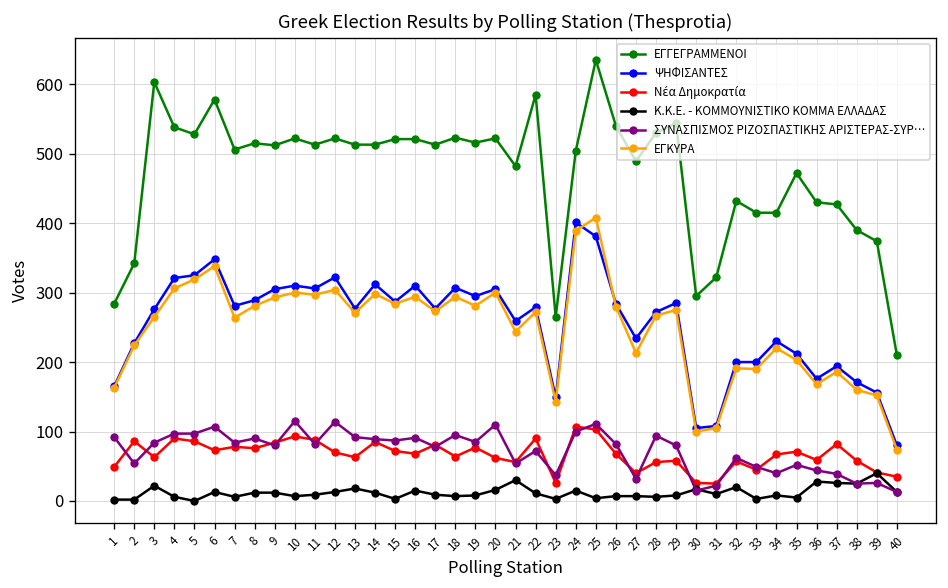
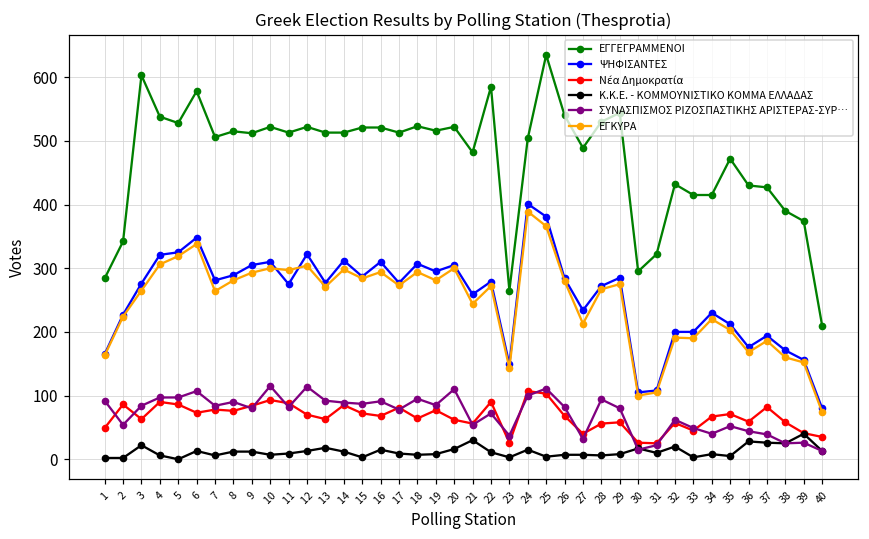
  {
    "ΨΗΦΙΣΑΝΤΕΣ": {
      "3": 280,
      "4": 320,
      "5": 330,
      "6": 350,
      "7": 280,
      "8": 290,
      "9": 310,
      "10": 310,
-     "11": 310,
+     "11": 280,
      "12": 320,
      "13": 280,
      "14": 310,
      "16": 310,
      "18": 310,
      "19": 300,
      "20": 310,
      "21": 260,
      "22": 280,
      "23": 150,
      "24": 400,
      "25": 380,
      "27": 230,
      "28": 270,
      "29": 290,
      "30": 110,
      "32": 200,
      "33": 200,
      "34": 230,
      "35": 210,
      "36": 180,
      "37": 190,
      "38": 170,
      "40": 80
    },
    "ΕΓΚΥΡΑ": {
      "3": 270,
      "4": 310,
      "5": 320,
      "6": 340,
      "7": 260,
      "8": 280,
      "9": 290,
      "10": 300,
      "11": 300,
      "12": 300,
      "13": 270,
      "14": 300,
      "16": 290,
      "18": 290,
      "19": 280,
      "20": 300,
      "21": 240,
      "22": 270,
      "23": 140,
      "24": 390,
-     "25": 410,
+     "25": 370,
      "27": 210,
      "28": 270,
      "29": 280,
      "30": 100,
      "32": 190,
      "33": 190,
      "34": 220,
      "35": 200,
      "36": 170,
      "37": 190,
      "38": 160,
      "40": 70
    }
  }
